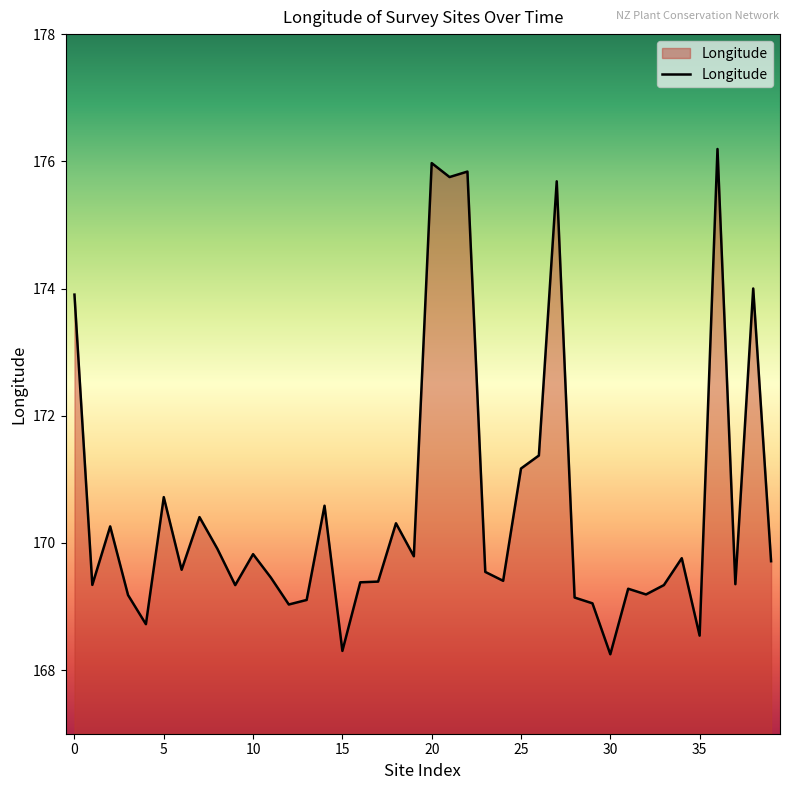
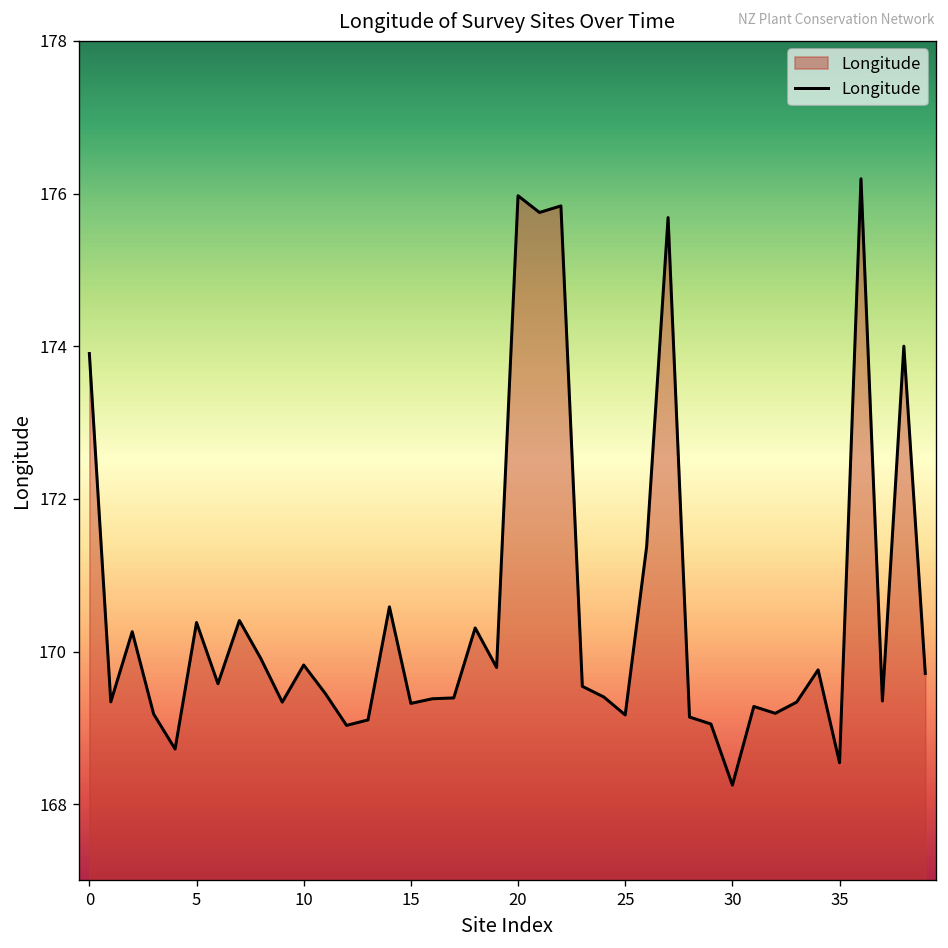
  {
    "0": 173.9,
-   "5": 170.7,
+   "5": 170.4,
    "10": 169.8,
-   "15": 168.3,
+   "15": 169.3,
    "20": 176.0,
-   "25": 171.2,
+   "25": 169.2,
    "30": 168.2,
    "35": 168.5
  }
